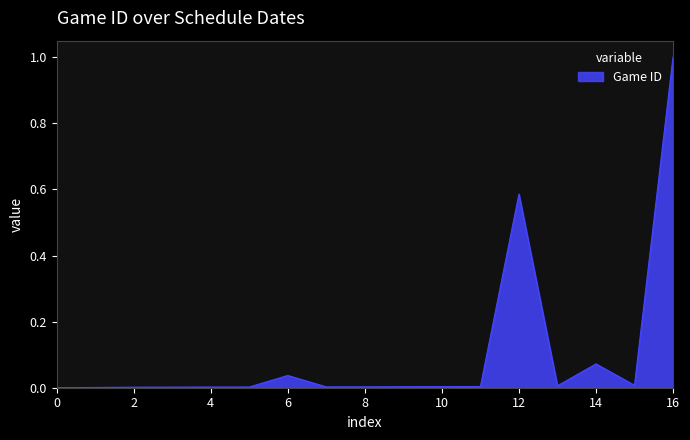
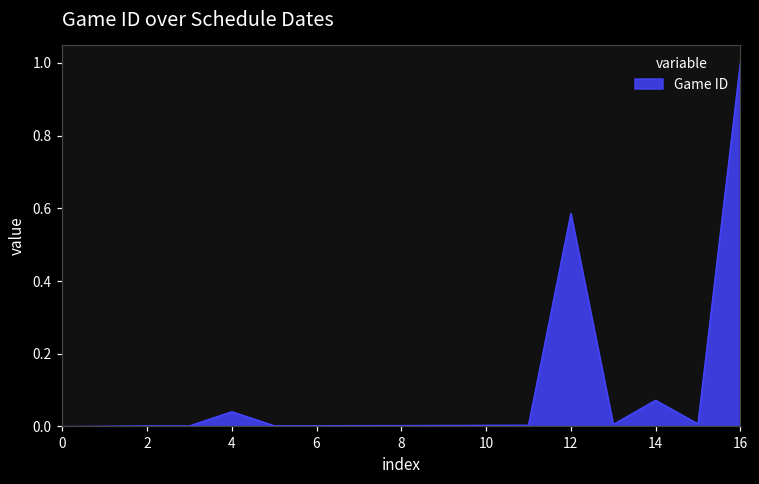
  {
    "0": 0.00,
    "2": 0.00,
-   "4": 0.00,
-   "6": 0.04,
+   "4": 0.04,
+   "6": 0.00,
    "8": 0.00,
    "10": 0.00,
    "12": 0.59,
    "14": 0.07,
    "16": 1.00
  }
